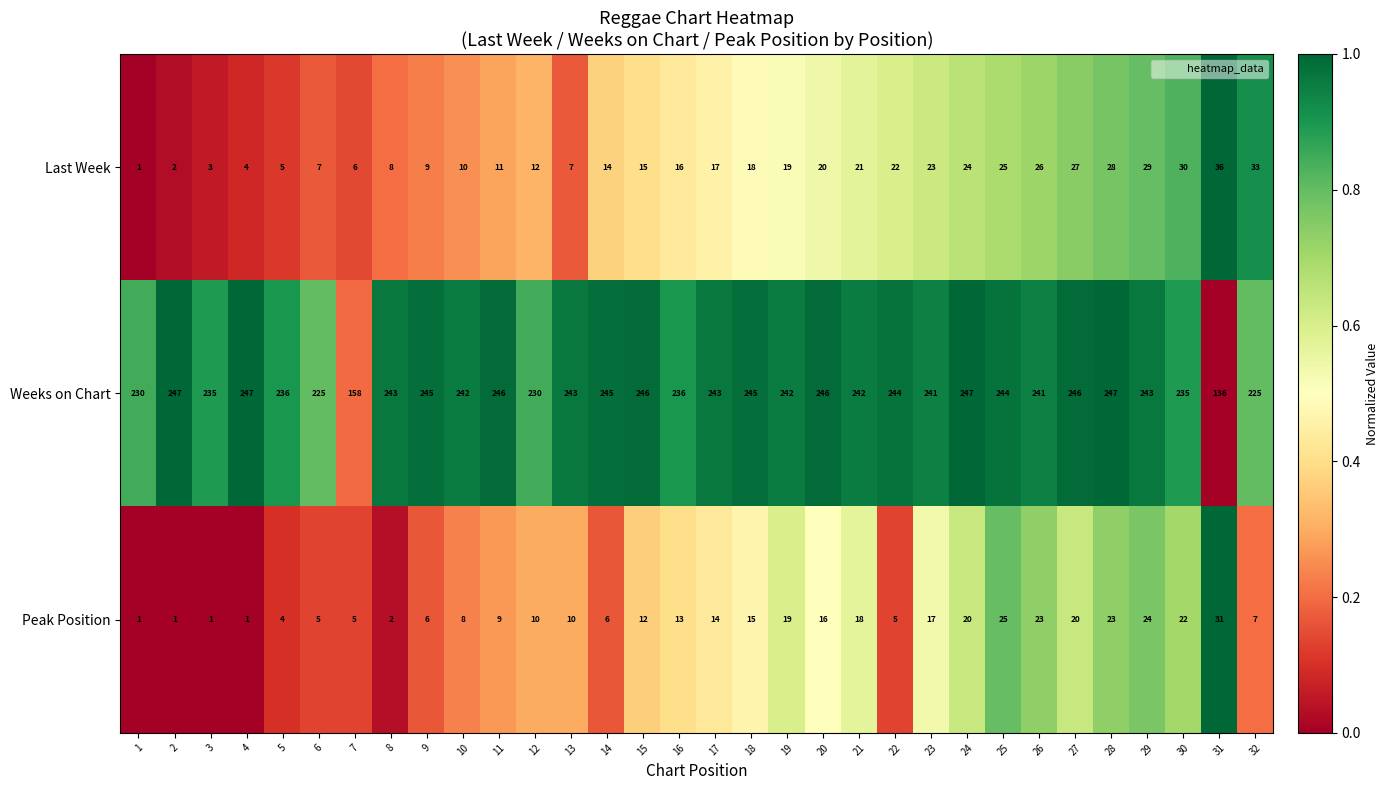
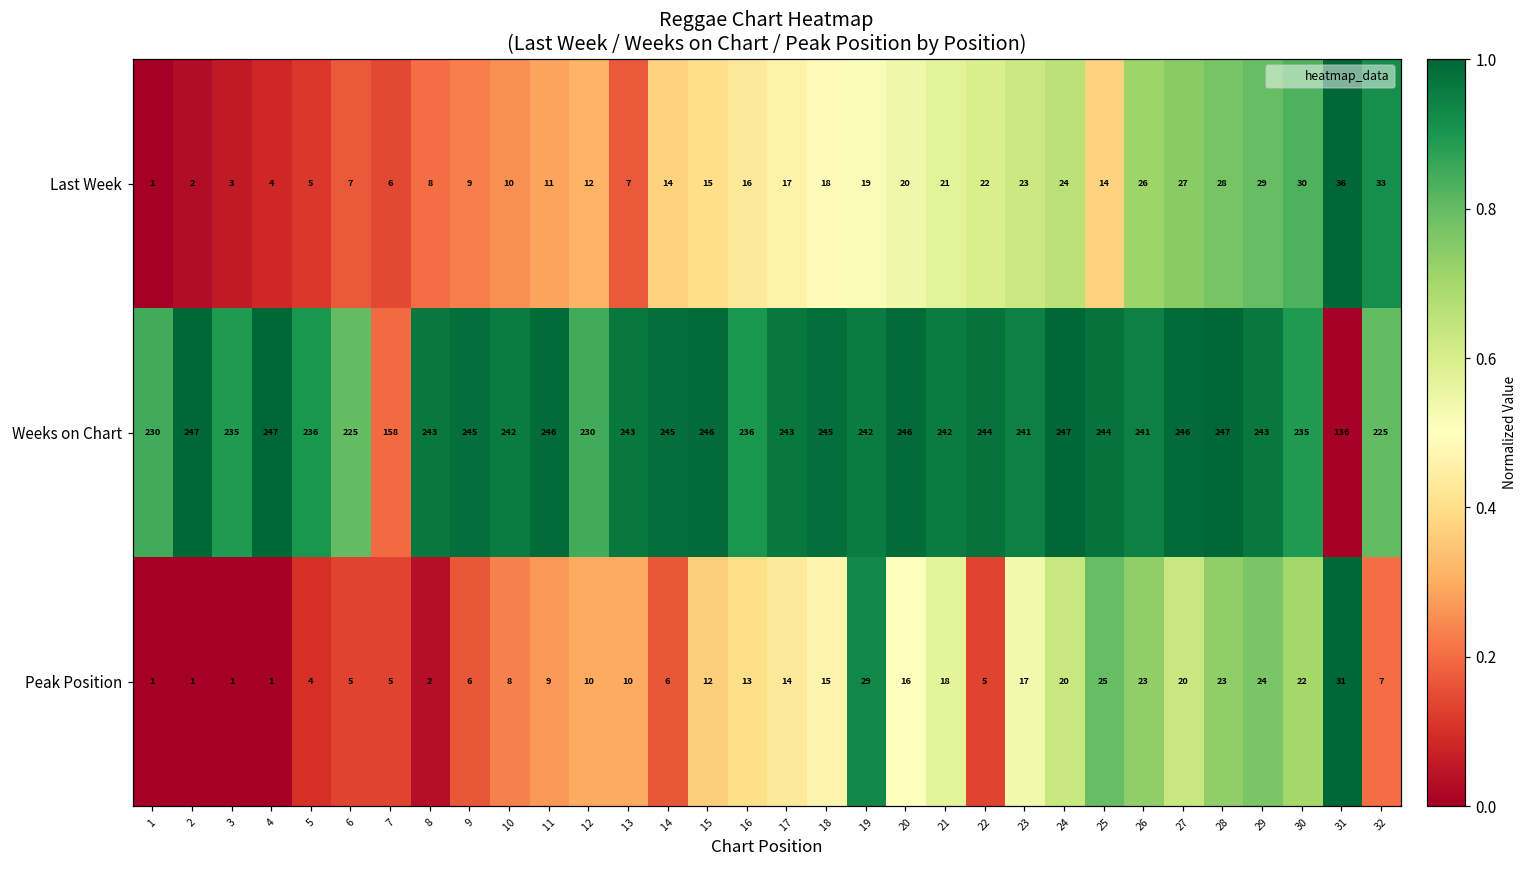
  {
    "Last Week": {
      "1": 1,
      "2": 2,
      "3": 3,
      "4": 4,
      "5": 5,
      "6": 7,
      "7": 6,
      "8": 8,
      "9": 9,
      "10": 10,
      "11": 11,
      "12": 12,
      "13": 7,
      "14": 14,
      "15": 15,
      "16": 16,
      "17": 17,
      "18": 18,
      "19": 19,
      "20": 20,
      "21": 21,
      "22": 22,
      "23": 23,
      "24": 24,
-     "25": 25,
+     "25": 14,
      "26": 26,
      "27": 27,
      "28": 28,
      "29": 29,
      "30": 30,
      "31": 36,
      "32": 33
    },
    "Weeks on Chart": {
      "1": 230,
      "2": 247,
      "3": 235,
      "4": 247,
      "5": 236,
      "6": 225,
      "7": 158,
      "8": 243,
      "9": 245,
      "10": 242,
      "11": 246,
      "12": 230,
      "13": 243,
      "14": 245,
      "15": 246,
      "16": 236,
      "17": 243,
      "18": 245,
      "19": 242,
      "20": 246,
      "21": 242,
      "22": 244,
      "23": 241,
      "24": 247,
      "25": 244,
      "26": 241,
      "27": 246,
      "28": 247,
      "29": 243,
      "30": 235,
      "31": 136,
      "32": 225
    },
    "Peak Position": {
      "1": 1,
      "2": 1,
      "3": 1,
      "4": 1,
      "5": 4,
      "6": 5,
      "7": 5,
      "8": 2,
      "9": 6,
      "10": 8,
      "11": 9,
      "12": 10,
      "13": 10,
      "14": 6,
      "15": 12,
      "16": 13,
      "17": 14,
      "18": 15,
-     "19": 19,
+     "19": 29,
      "20": 16,
      "21": 18,
      "22": 5,
      "23": 17,
      "24": 20,
      "25": 25,
      "26": 23,
      "27": 20,
      "28": 23,
      "29": 24,
      "30": 22,
      "31": 31,
      "32": 7
    }
  }
